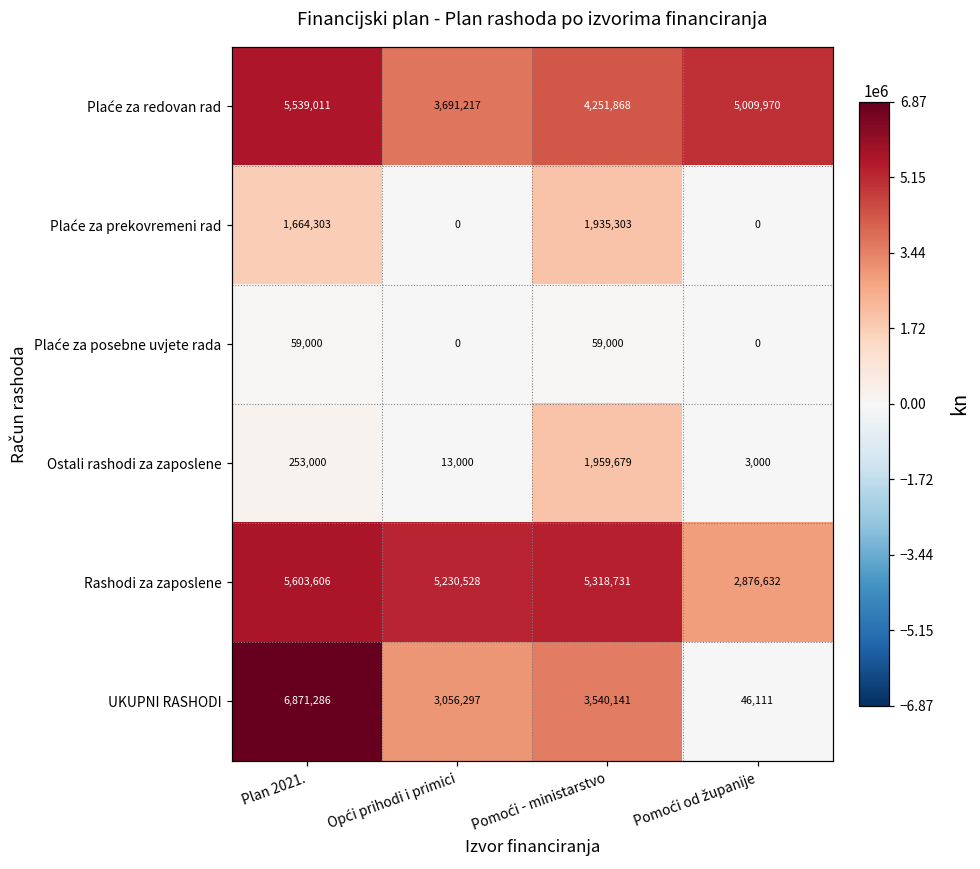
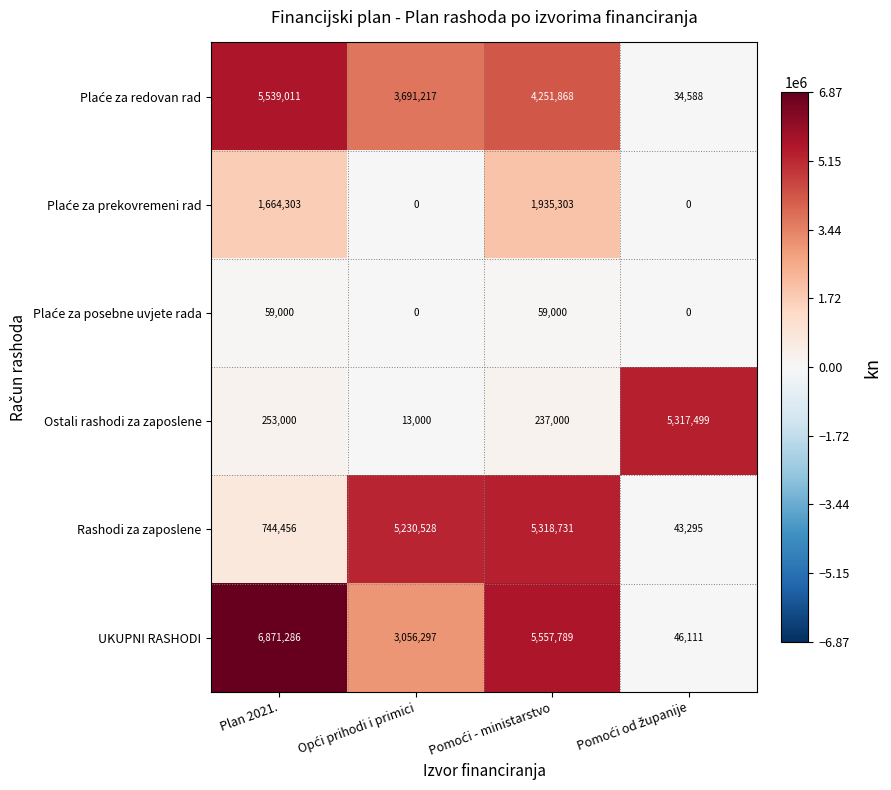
  {
    "Plaće za redovan rad": {
      "Plan 2021.": "5,539,011",
      "Opći prihodi i primici": "3,691,217",
      "Pomoći - ministarstvo": "4,251,868",
-     "Pomoći od županije": "5,009,970"
+     "Pomoći od županije": "34,588"
    },
    "Plaće za prekovremeni rad": {
      "Plan 2021.": "1,664,303",
      "Opći prihodi i primici": "0",
      "Pomoći - ministarstvo": "1,935,303",
      "Pomoći od županije": "0"
    },
    "Plaće za posebne uvjete rada": {
      "Plan 2021.": "59,000",
      "Opći prihodi i primici": "0",
      "Pomoći - ministarstvo": "59,000",
      "Pomoći od županije": "0"
    },
    "Ostali rashodi za zaposlene": {
      "Plan 2021.": "253,000",
      "Opći prihodi i primici": "13,000",
-     "Pomoći - ministarstvo": "1,959,679",
-     "Pomoći od županije": "3,000"
+     "Pomoći - ministarstvo": "237,000",
+     "Pomoći od županije": "5,317,499"
    },
    "Rashodi za zaposlene": {
-     "Plan 2021.": "5,603,606",
+     "Plan 2021.": "744,456",
      "Opći prihodi i primici": "5,230,528",
      "Pomoći - ministarstvo": "5,318,731",
-     "Pomoći od županije": "2,876,632"
+     "Pomoći od županije": "43,295"
    },
    "UKUPNI RASHODI": {
      "Plan 2021.": "6,871,286",
      "Opći prihodi i primici": "3,056,297",
-     "Pomoći - ministarstvo": "3,540,141",
+     "Pomoći - ministarstvo": "5,557,789",
      "Pomoći od županije": "46,111"
    }
  }
